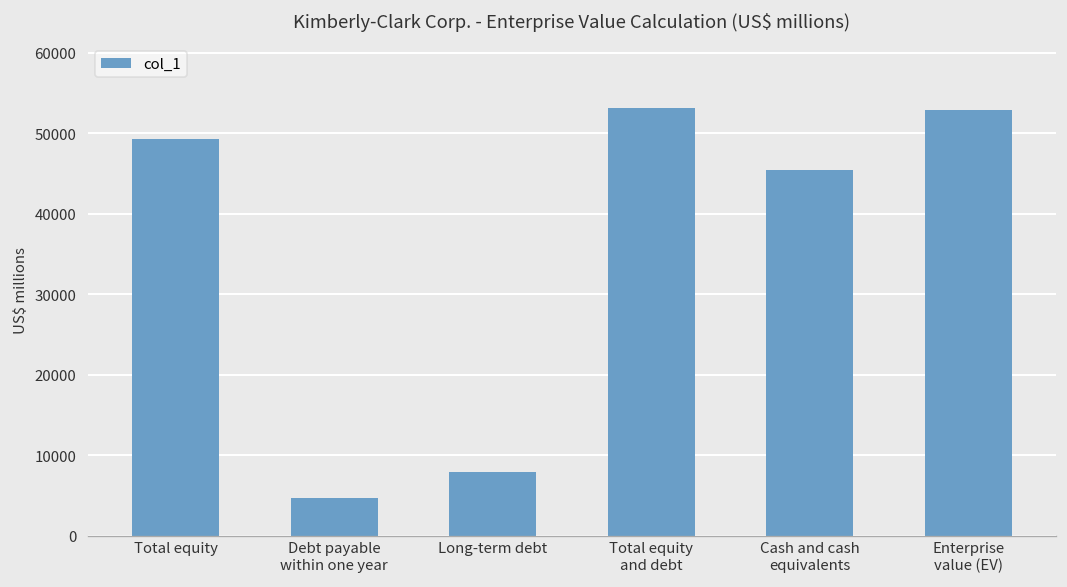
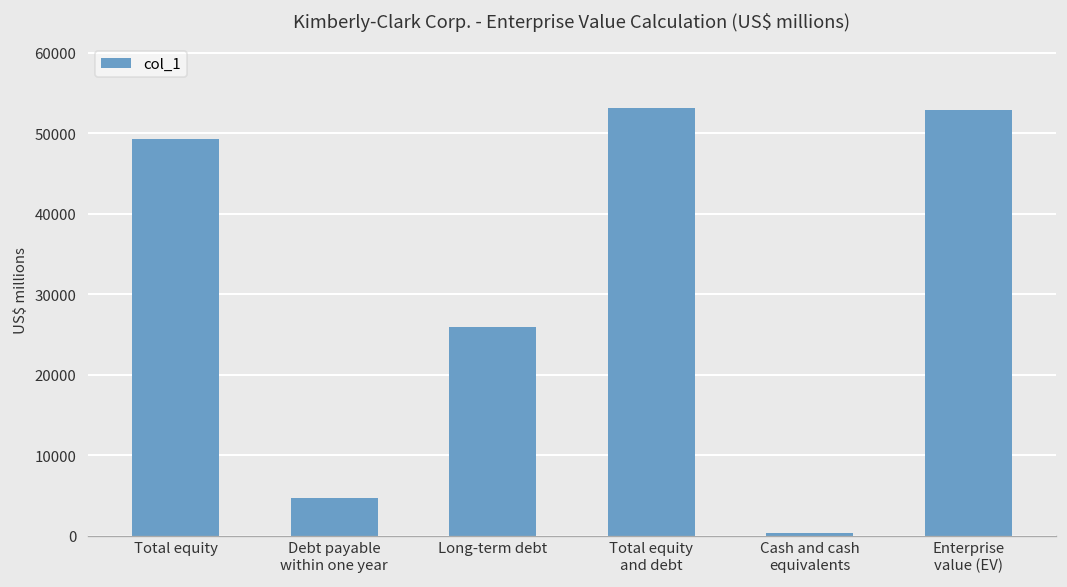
  {
    "Total equity": 49000,
    "Debt payable within one year": 5000,
-   "Long-term debt": 8000,
+   "Long-term debt": 26000,
    "Total equity and debt": 53000,
-   "Cash and cash equivalents": 45000,
+   "Cash and cash equivalents": 0,
    "Enterprise value (EV)": 53000
  }
